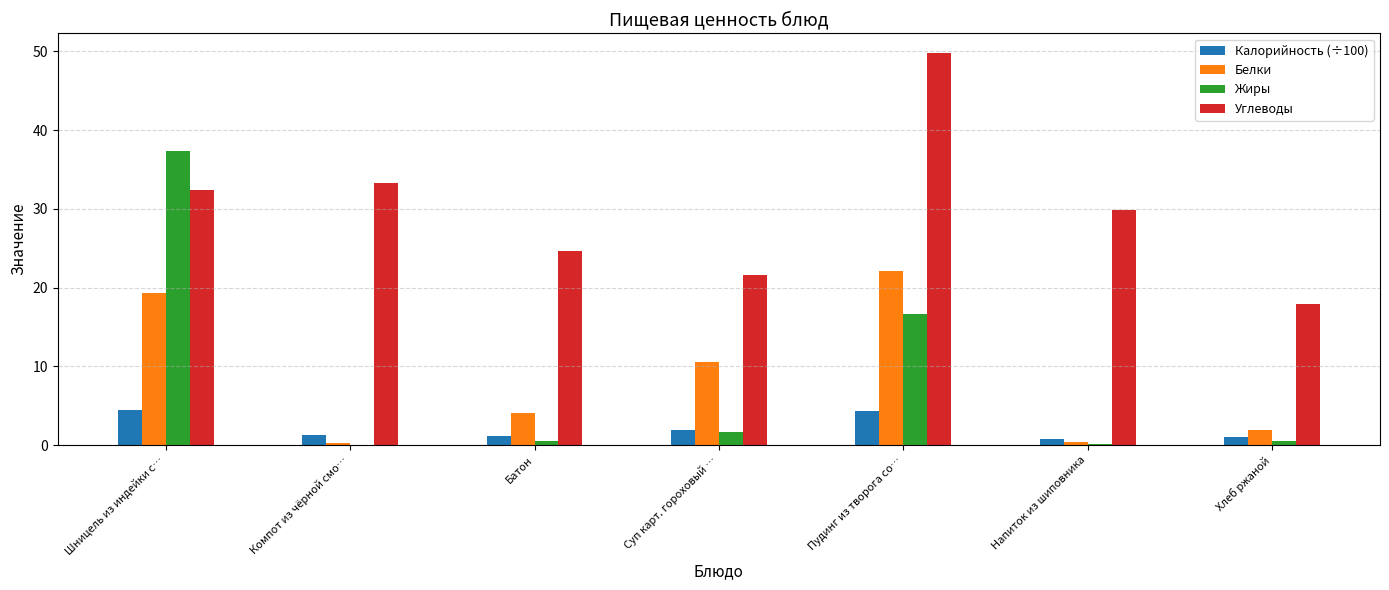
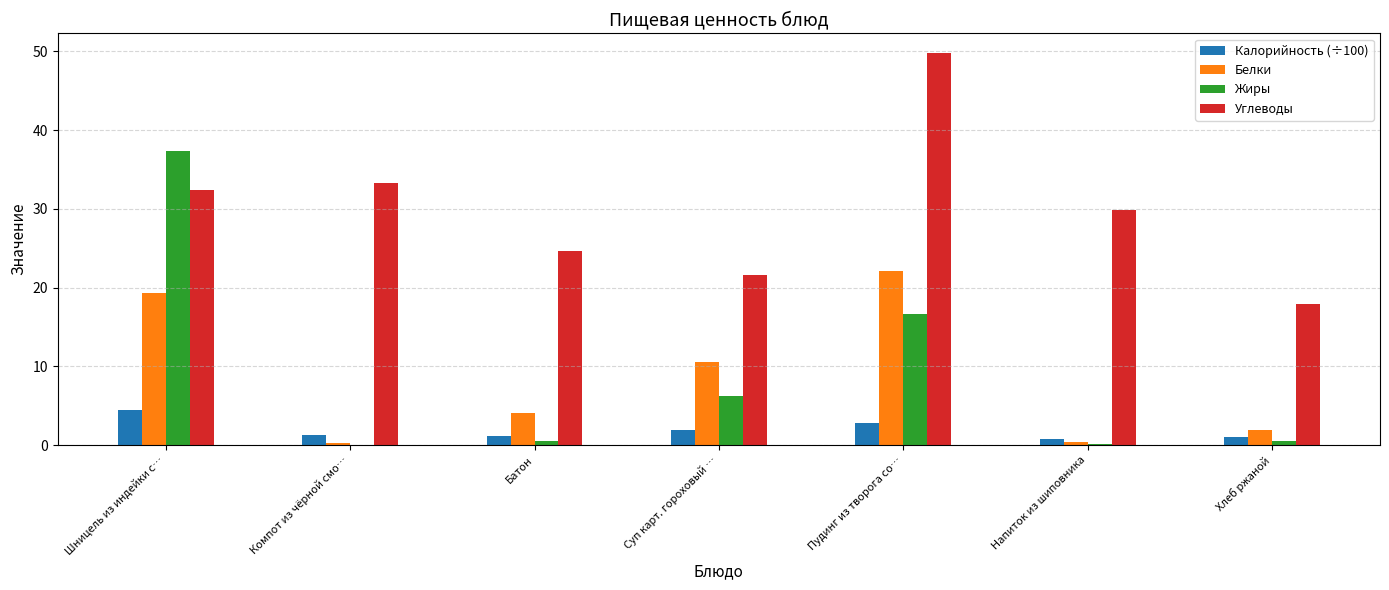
  {
    "Калорийность (÷100)": {
      "Шницель из индейки с…": 4,
      "Компот из чёрной смо…": 1,
      "Батон": 1,
      "Суп карт. гороховый …": 2,
-     "Пудинг из творога со…": 4,
+     "Пудинг из творога со…": 3,
      "Напиток из шиповника": 1,
      "Хлеб ржаной": 1
    },
    "Белки": {
      "Шницель из индейки с…": 19,
      "Батон": 4,
      "Суп карт. гороховый …": 11,
      "Пудинг из творога со…": 22,
      "Напиток из шиповника": 0,
      "Хлеб ржаной": 2
    },
    "Жиры": {
      "Шницель из индейки с…": 37,
      "Компот из чёрной смо…": 0,
      "Батон": 1,
-     "Суп карт. гороховый …": 2,
+     "Суп карт. гороховый …": 6,
      "Пудинг из творога со…": 17,
      "Хлеб ржаной": 0
    },
    "Углеводы": {
      "Шницель из индейки с…": 32,
      "Компот из чёрной смо…": 33,
      "Батон": 25,
      "Суп карт. гороховый …": 22,
      "Пудинг из творога со…": 50,
      "Напиток из шиповника": 30,
      "Хлеб ржаной": 18
    }
  }
